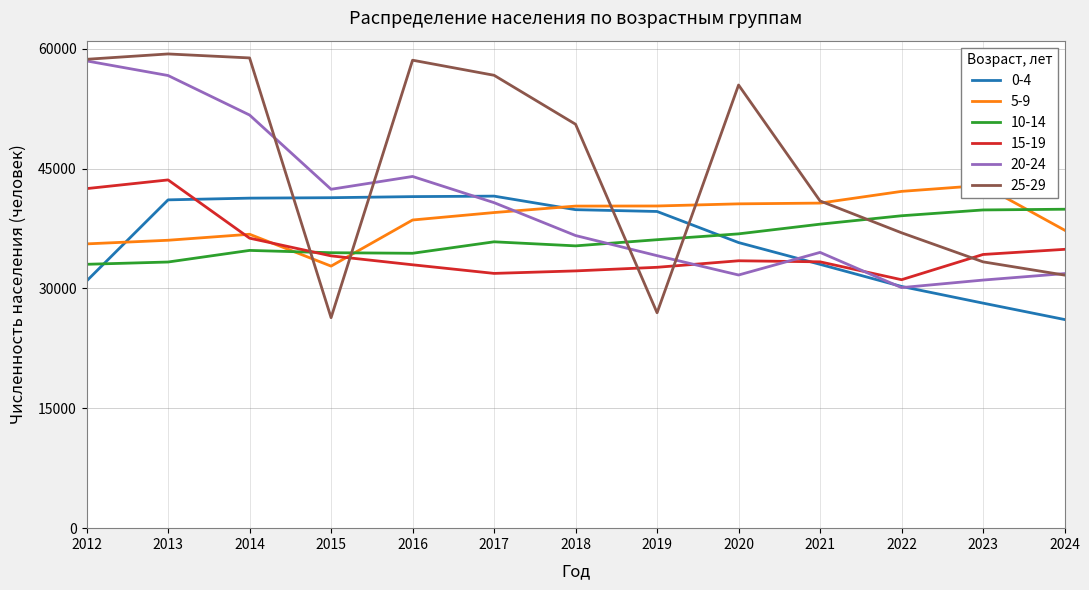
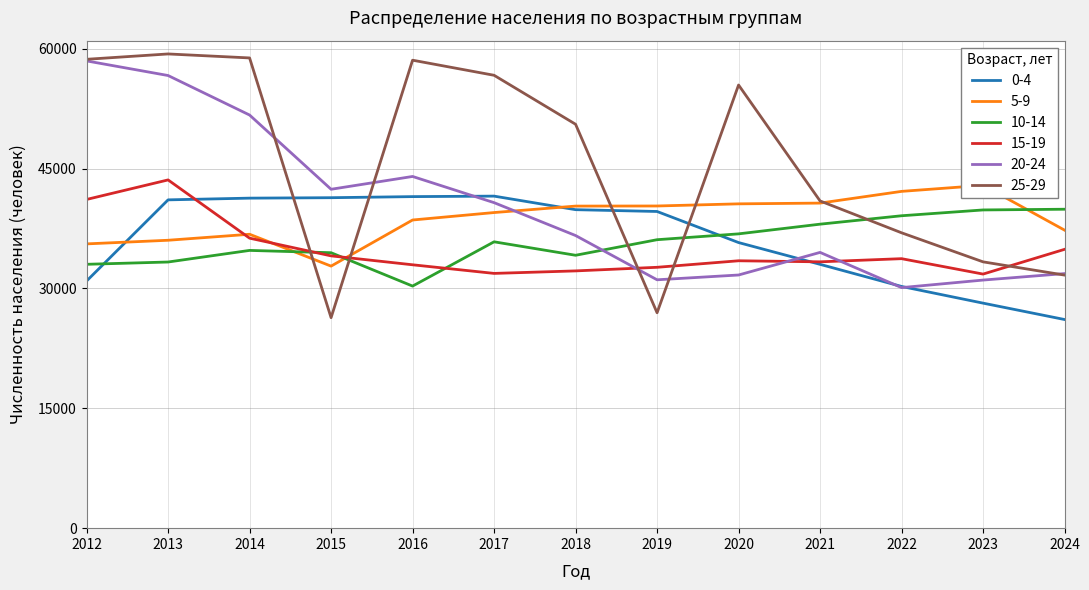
  {
    "0-4": {
      "2012": 31000,
      "2013": 41000,
      "2014": 41000,
      "2015": 41000,
      "2016": 41000,
      "2017": 42000,
      "2018": 40000,
      "2019": 40000,
      "2020": 36000,
      "2023": 28000,
      "2024": 26000
    },
    "5-9": {
      "2012": 36000,
      "2013": 36000,
      "2014": 37000,
      "2015": 33000,
      "2016": 39000,
      "2017": 39000,
      "2018": 40000,
      "2019": 40000,
      "2020": 41000,
      "2022": 42000,
      "2024": 37000
    },
    "10-14": {
      "2012": 33000,
      "2013": 33000,
      "2014": 35000,
      "2015": 34000,
-     "2016": 34000,
+     "2016": 30000,
      "2017": 36000,
-     "2018": 35000,
+     "2018": 34000,
      "2019": 36000,
      "2020": 37000,
      "2021": 38000,
      "2022": 39000,
      "2023": 40000,
      "2024": 40000
    },
    "15-19": {
-     "2012": 42000,
+     "2012": 41000,
      "2013": 44000,
      "2014": 36000,
      "2015": 34000,
      "2016": 33000,
      "2017": 32000,
      "2018": 32000,
      "2019": 33000,
      "2020": 33000,
-     "2022": 31000,
-     "2023": 34000,
+     "2022": 34000,
+     "2023": 32000,
      "2024": 35000
    },
    "20-24": {
      "2013": 57000,
      "2014": 52000,
      "2015": 42000,
      "2016": 44000,
      "2017": 41000,
      "2018": 37000,
-     "2019": 34000,
+     "2019": 31000,
      "2020": 32000,
      "2021": 35000,
      "2023": 31000
    },
    "25-29": {
      "2013": 59000,
      "2014": 59000,
      "2015": 26000,
      "2016": 59000,
      "2017": 57000,
      "2018": 51000,
      "2019": 27000,
      "2020": 55000,
      "2022": 37000,
      "2023": 33000
    }
  }
